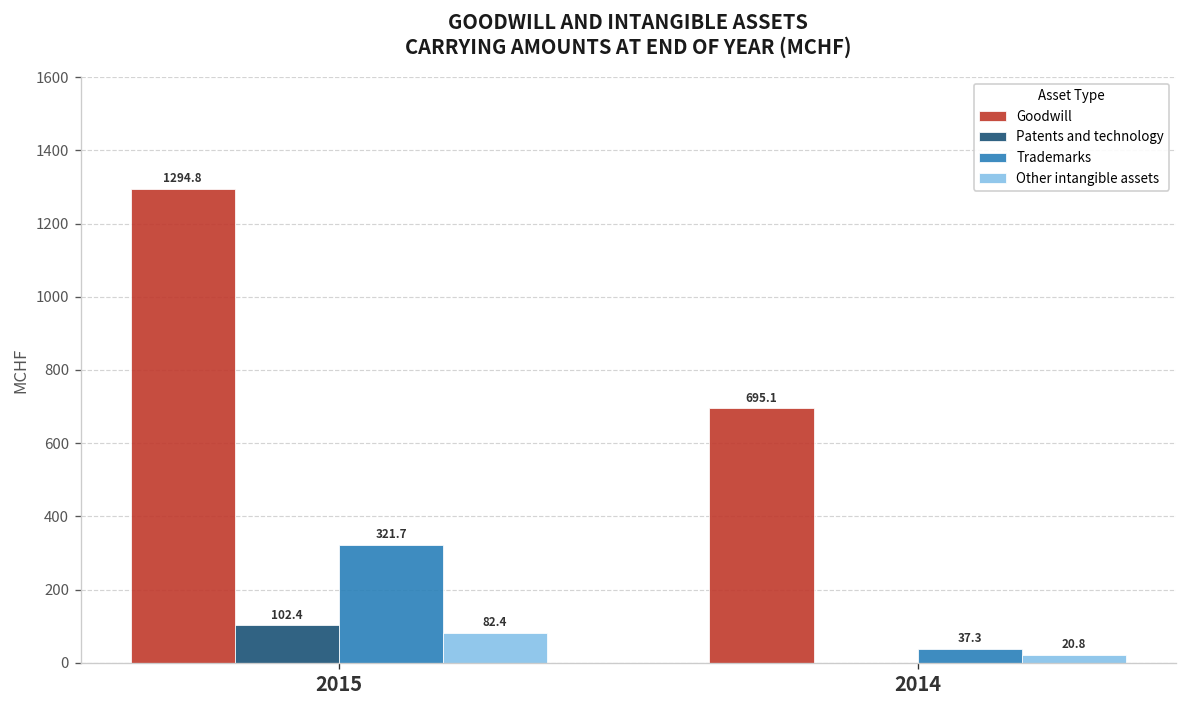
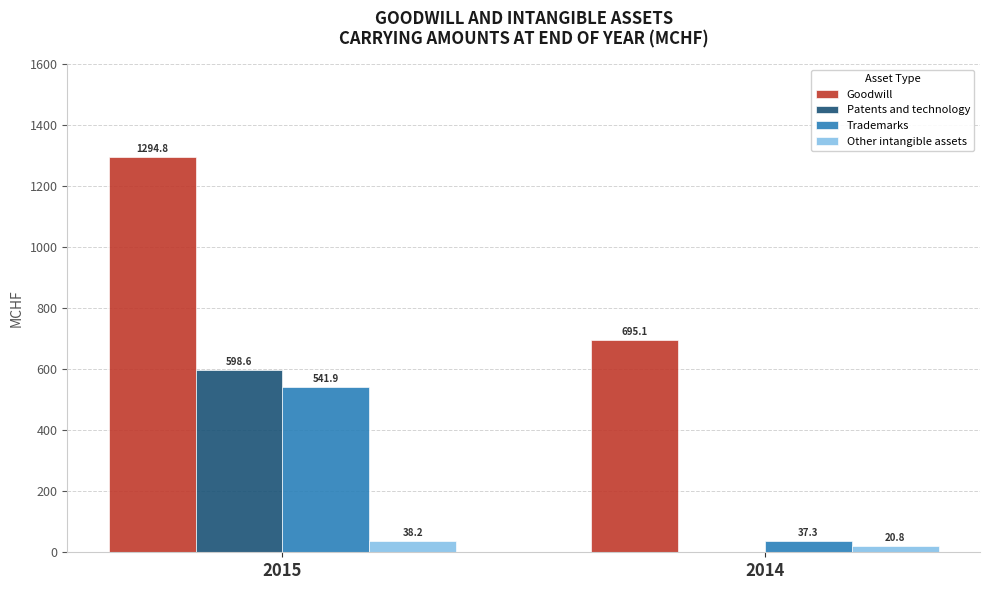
  {
    "Goodwill": {
      "2015": 1294.8,
      "2014": 695.1
    },
    "Patents and technology": {
-     "2015": 102.4
+     "2015": 598.6
    },
    "Trademarks": {
-     "2015": 321.7,
+     "2015": 541.9,
      "2014": 37.3
    },
    "Other intangible assets": {
-     "2015": 82.4,
+     "2015": 38.2,
      "2014": 20.8
    }
  }
